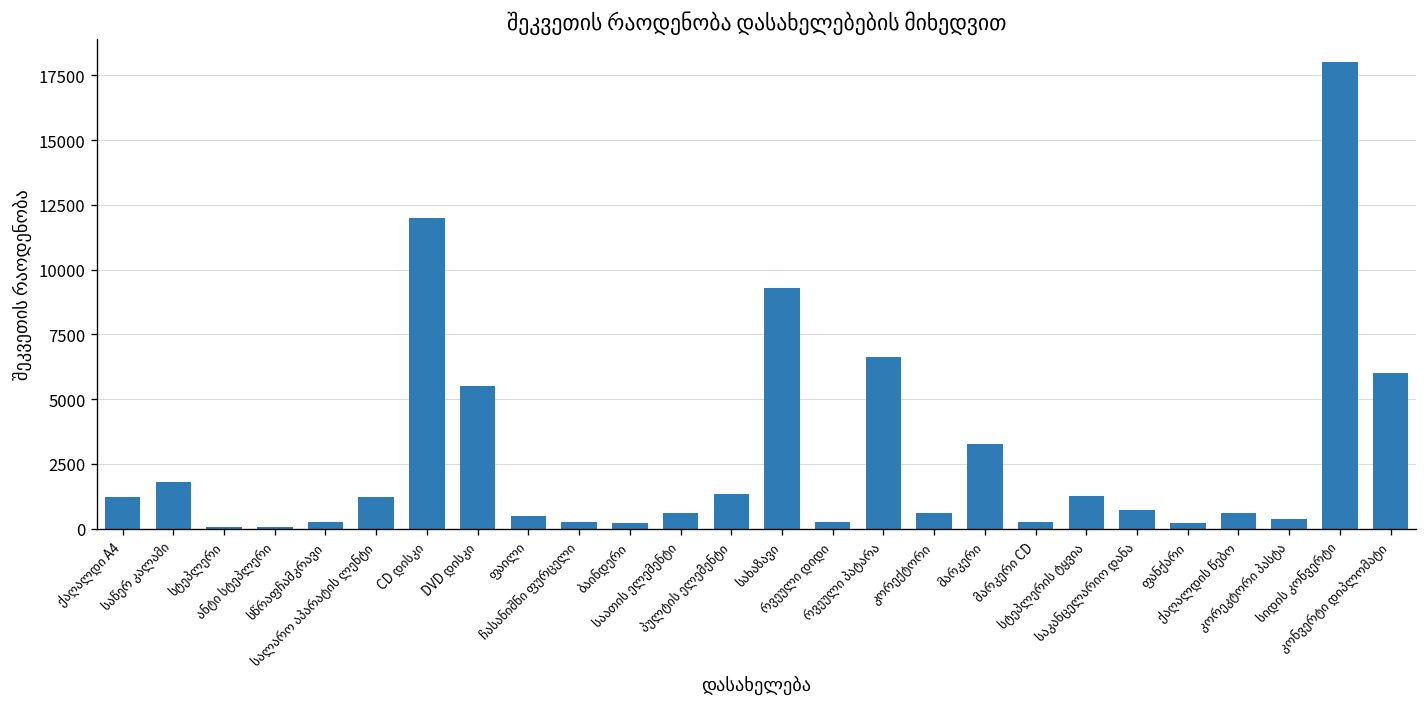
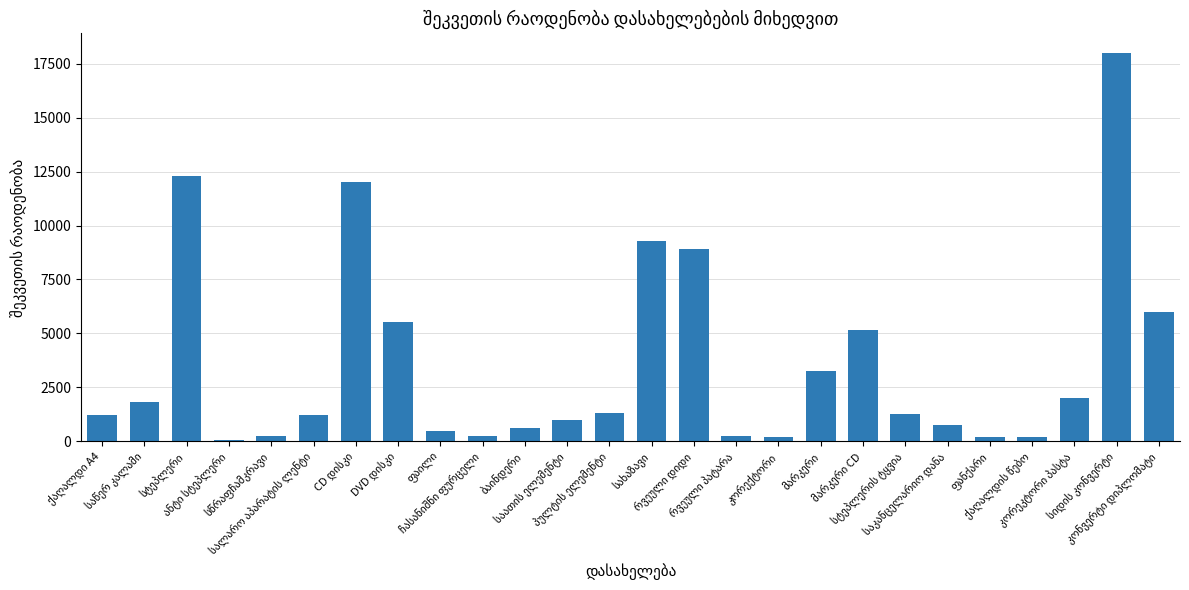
  {
    "ქაღალდი A4": 1200,
    "საწერ კალამი": 1800,
-   "სტეპლერი": 100,
+   "სტეპლერი": 12300,
    "სწრაფჩამკრავი": 200,
    "სალარო აპარატის ლენტი": 1200,
    "CD დისკი": 12000,
    "DVD დისკი": 5500,
    "ფაილი": 500,
    "ჩასანიშნი ფურცელი": 200,
-   "ბაინდერი": 200,
-   "საათის ელემენტი": 600,
+   "ბაინდერი": 600,
+   "საათის ელემენტი": 1000,
    "პულტის ელემენტი": 1300,
    "სახაზავი": 9300,
-   "რვეული დიდი": 200,
-   "რვეული პატარა": 6600,
-   "კორექტორი": 600,
+   "რვეული დიდი": 8900,
+   "რვეული პატარა": 200,
+   "კორექტორი": 200,
    "მარკერი": 3300,
-   "მარკერი CD": 200,
+   "მარკერი CD": 5200,
    "სტეპლერის ტყვია": 1300,
    "საკანცელარიო დანა": 700,
    "ფანქარი": 200,
-   "ქაღალდის წებო": 600,
-   "კორეკტორი პასტა": 400,
+   "ქაღალდის წებო": 200,
+   "კორეკტორი პასტა": 2000,
    "სიდის კონვერტი": 18000,
    "კონვერტი დიპლომატი": 6000
  }
